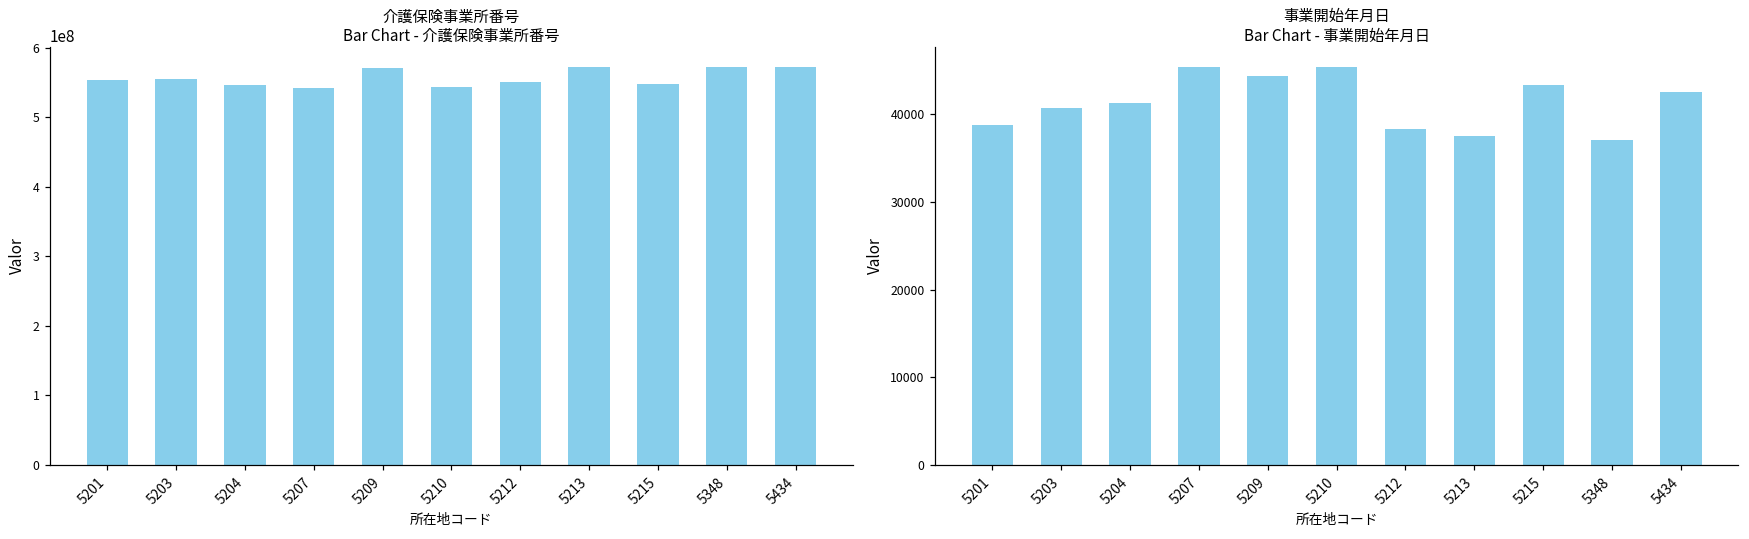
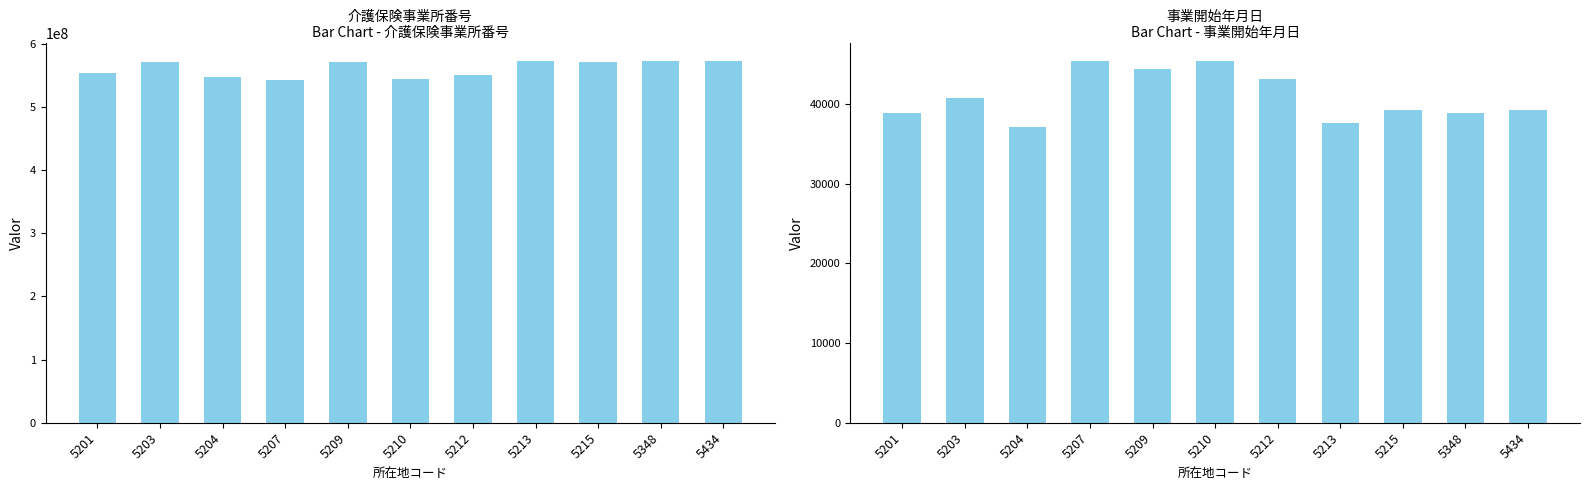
  {
    "介護保険事業所番号 Bar Chart - 介護保険事業所番号": {
      "5201": 550000000,
-     "5203": 560000000,
+     "5203": 570000000,
      "5204": 550000000,
      "5207": 540000000,
      "5209": 570000000,
      "5210": 540000000,
      "5212": 550000000,
      "5213": 570000000,
-     "5215": 550000000,
+     "5215": 570000000,
      "5348": 570000000,
      "5434": 570000000
    },
    "事業開始年月日 Bar Chart - 事業開始年月日": {
      "5201": 39000,
      "5203": 41000,
-     "5204": 41000,
+     "5204": 37000,
      "5207": 45000,
      "5209": 44000,
      "5210": 45000,
-     "5212": 38000,
+     "5212": 43000,
      "5213": 38000,
-     "5215": 43000,
-     "5348": 37000,
-     "5434": 42000
+     "5215": 39000,
+     "5348": 39000,
+     "5434": 39000
    }
  }
